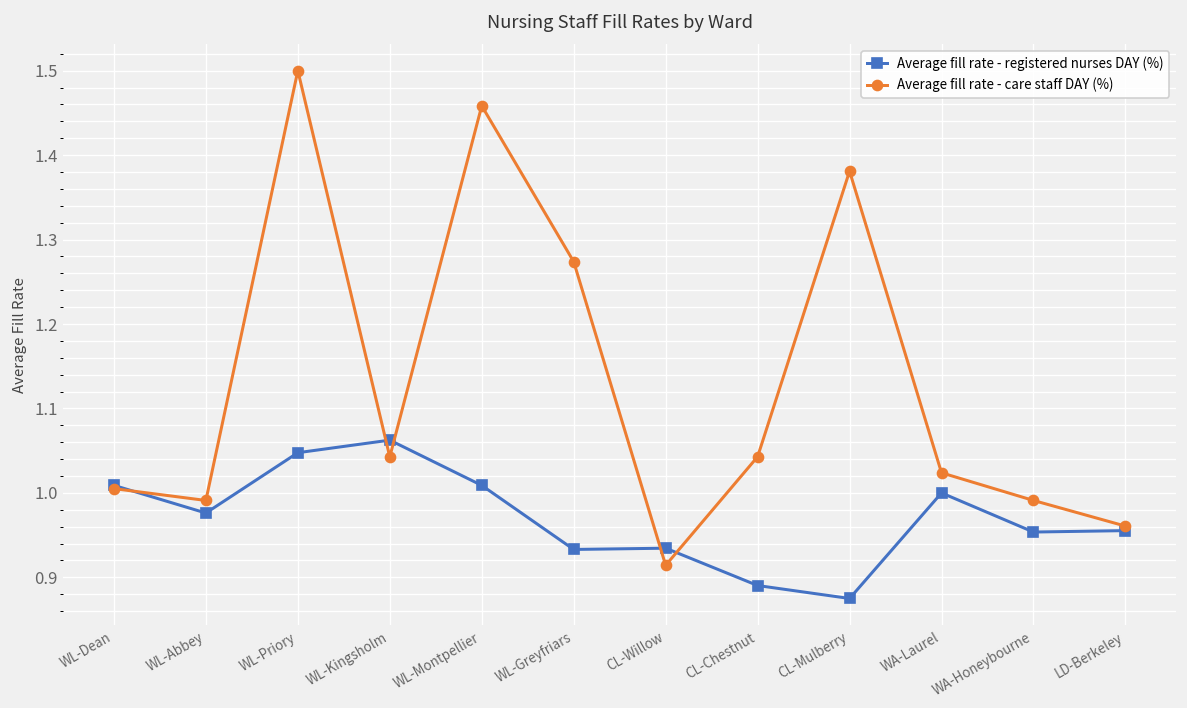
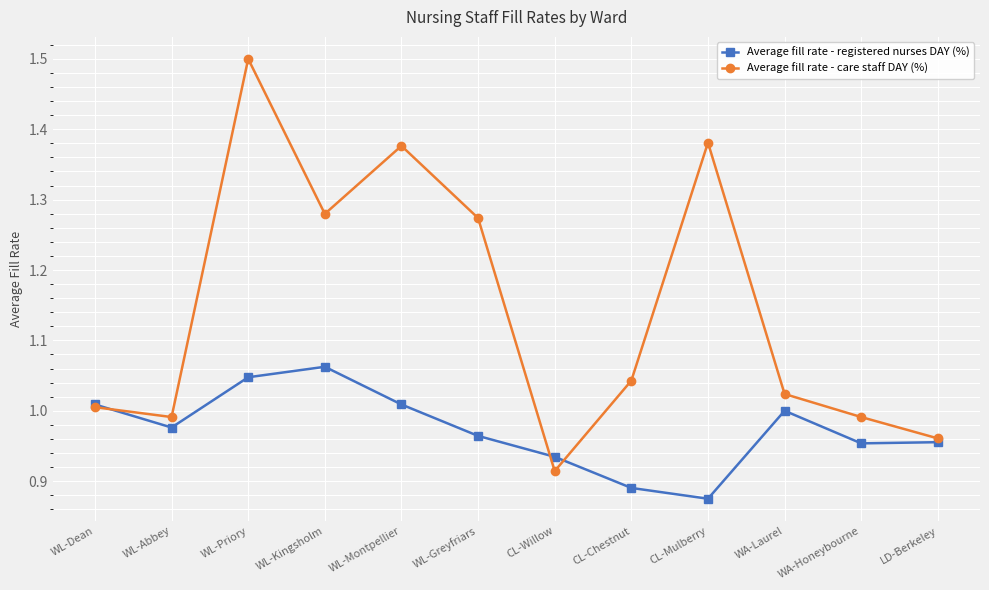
  {
    "Average fill rate - registered nurses DAY (%)": {
      "WL-Dean": 1.01,
      "WL-Abbey": 0.98,
      "WL-Priory": 1.05,
      "WL-Kingsholm": 1.06,
      "WL-Montpellier": 1.01,
-     "WL-Greyfriars": 0.93,
+     "WL-Greyfriars": 0.96,
      "CL-Willow": 0.93,
      "CL-Chestnut": 0.89,
      "CL-Mulberry": 0.88,
      "WA-Laurel": 1.00,
      "WA-Honeybourne": 0.95,
      "LD-Berkeley": 0.96
    },
    "Average fill rate - care staff DAY (%)": {
      "WL-Dean": 1.01,
      "WL-Abbey": 0.99,
      "WL-Priory": 1.50,
-     "WL-Kingsholm": 1.04,
-     "WL-Montpellier": 1.46,
+     "WL-Kingsholm": 1.28,
+     "WL-Montpellier": 1.38,
      "WL-Greyfriars": 1.27,
      "CL-Willow": 0.91,
      "CL-Chestnut": 1.04,
      "CL-Mulberry": 1.38,
      "WA-Laurel": 1.02,
      "WA-Honeybourne": 0.99,
      "LD-Berkeley": 0.96
    }
  }
